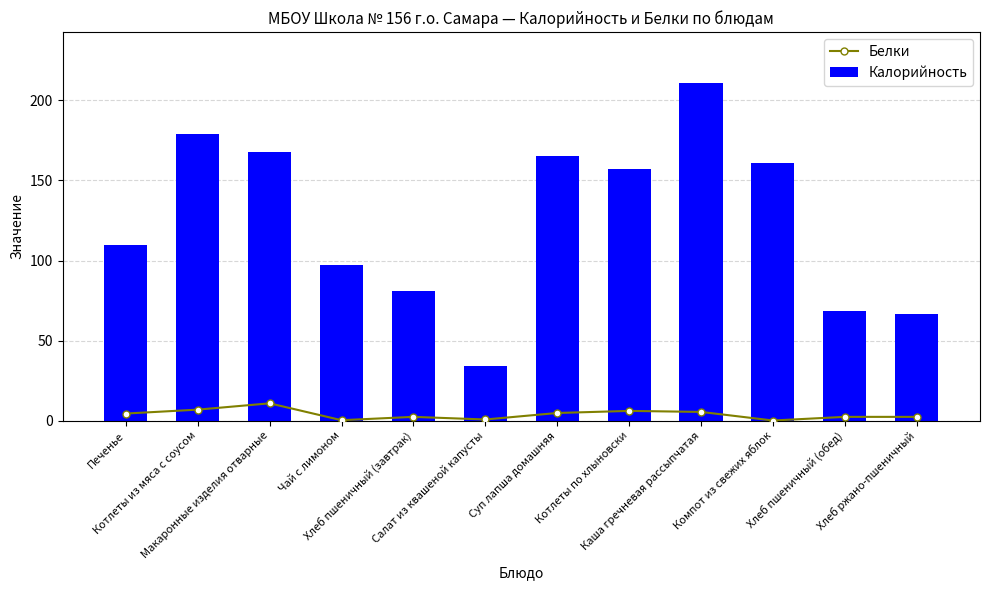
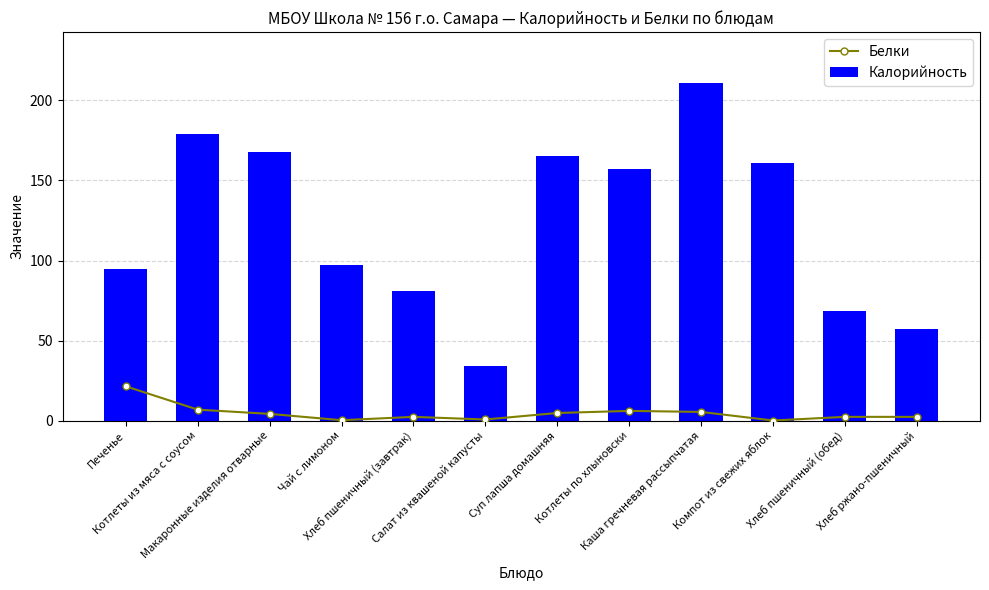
  {
    "Белки": {
-     "Печенье": 5,
+     "Печенье": 22,
      "Котлеты из мяса с соусом": 7,
-     "Макаронные изделия отварные": 11,
+     "Макаронные изделия отварные": 4,
      "Чай с лимоном": 0,
      "Хлеб пшеничный (завтрак)": 2,
      "Салат из квашеной капусты": 1,
      "Суп лапша домашняя": 5,
      "Котлеты по хлыновски": 6,
      "Каша гречневая рассыпчатая": 6,
      "Компот из свежих яблок": 0,
      "Хлеб пшеничный (обед)": 2,
      "Хлеб ржано-пшеничный": 2
    },
    "Калорийность": {
-     "Печенье": 110,
+     "Печенье": 95,
      "Котлеты из мяса с соусом": 179,
      "Макаронные изделия отварные": 168,
      "Чай с лимоном": 97,
      "Хлеб пшеничный (завтрак)": 81,
      "Салат из квашеной капусты": 34,
      "Суп лапша домашняя": 165,
      "Котлеты по хлыновски": 157,
      "Каша гречневая рассыпчатая": 211,
      "Компот из свежих яблок": 161,
      "Хлеб пшеничный (обед)": 69,
-     "Хлеб ржано-пшеничный": 67
+     "Хлеб ржано-пшеничный": 58
    }
  }
